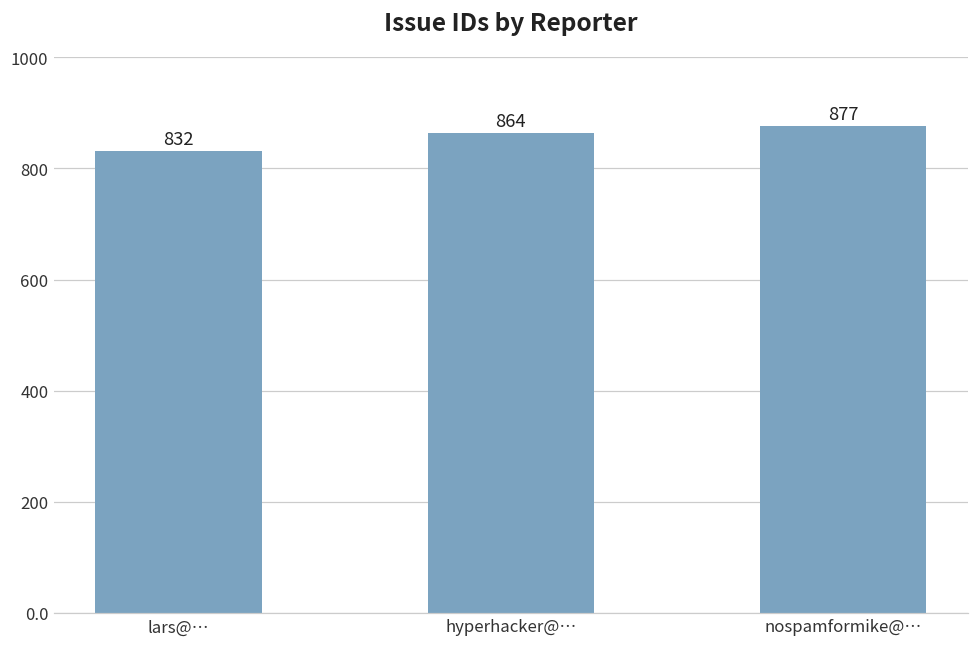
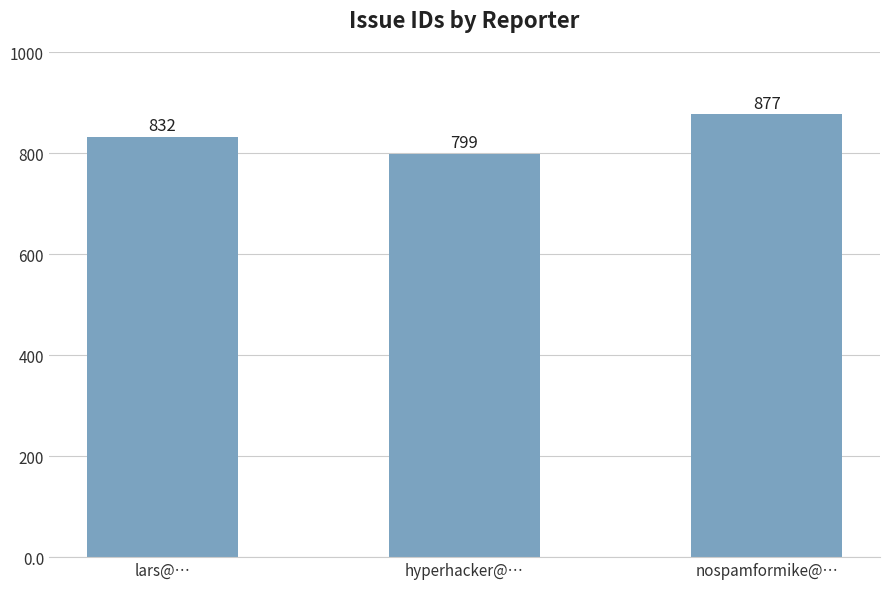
  {
    "lars@…": 832,
-   "hyperhacker@…": 864,
+   "hyperhacker@…": 799,
    "nospamformike@…": 877
  }
